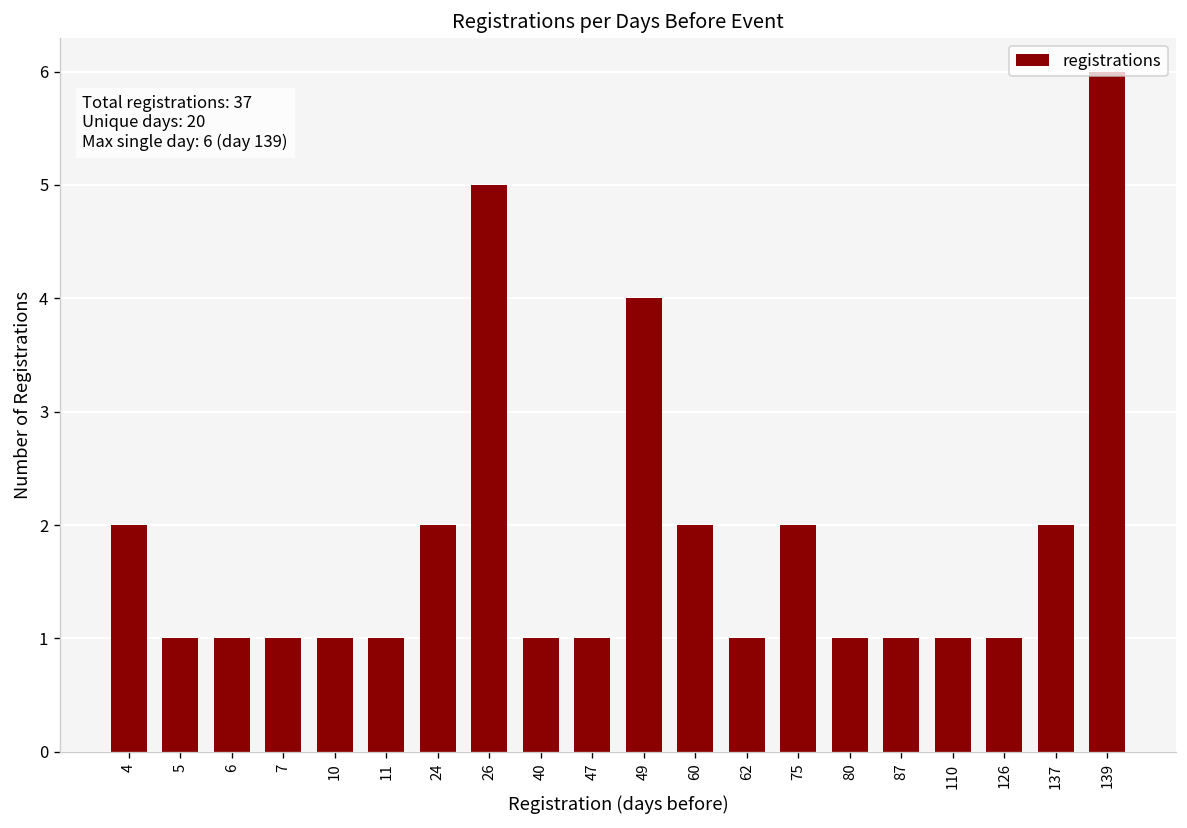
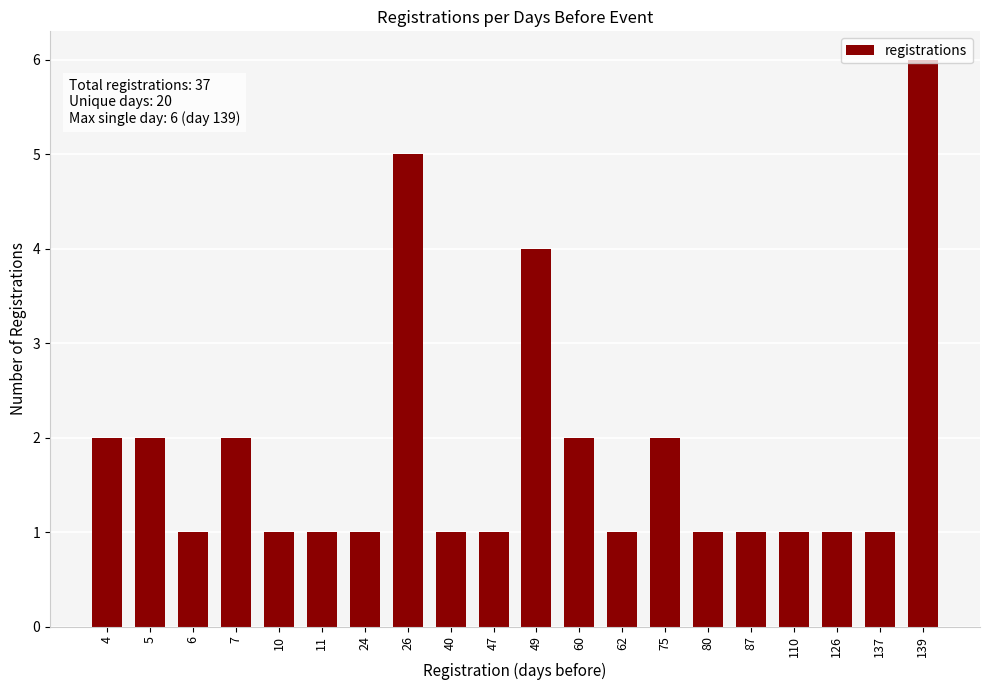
  {
    "4": 2,
-   "5": 1,
+   "5": 2,
    "6": 1,
-   "7": 1,
+   "7": 2,
    "10": 1,
    "11": 1,
-   "24": 2,
+   "24": 1,
    "26": 5,
    "40": 1,
    "47": 1,
    "49": 4,
    "60": 2,
    "62": 1,
    "75": 2,
    "80": 1,
    "87": 1,
    "110": 1,
    "126": 1,
-   "137": 2
+   "137": 1
  }
